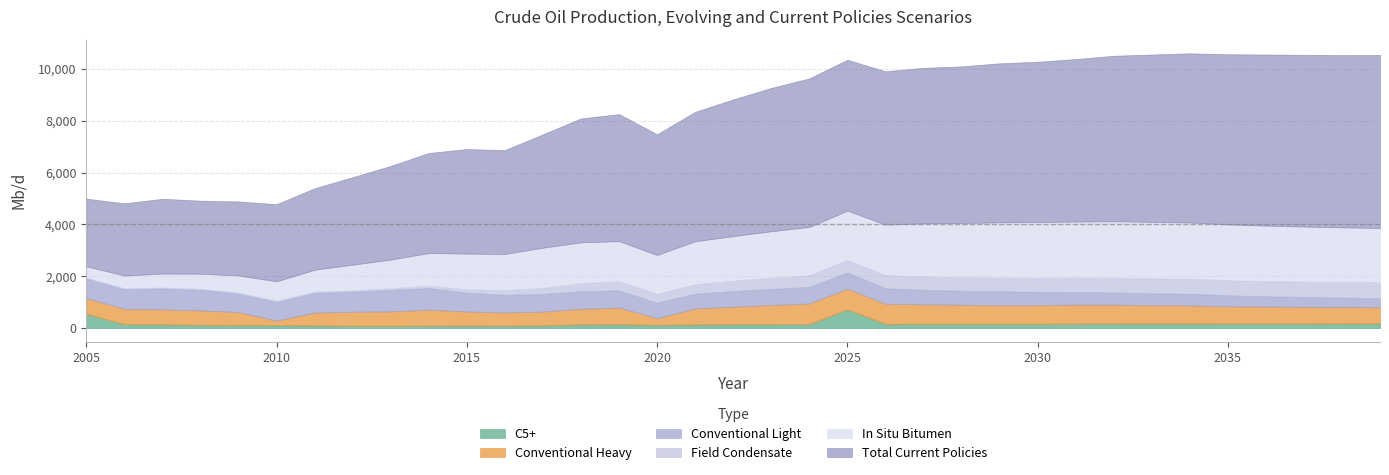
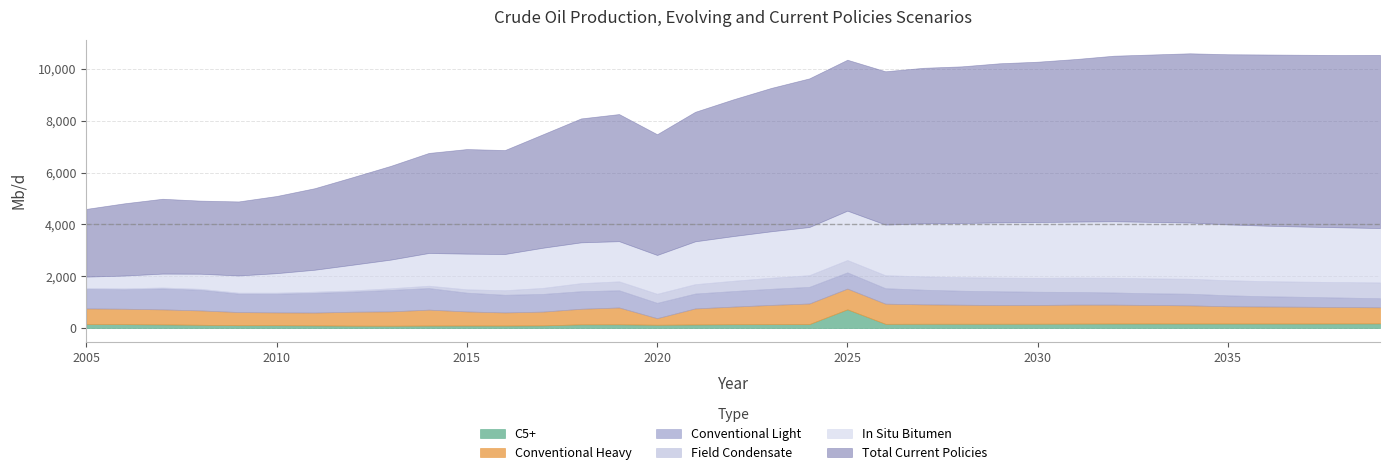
  {
    "C5+": {
-     "2005": 600,
+     "2005": 200,
      "2010": 100,
      "2015": 100,
      "2020": 100,
      "2025": 700,
      "2030": 200,
      "2035": 200
    },
    "Conventional Heavy": {
      "2005": 600,
-     "2010": 200,
+     "2010": 500,
      "2015": 500,
      "2020": 300,
      "2025": 800,
      "2030": 700,
      "2035": 700
    }
  }
